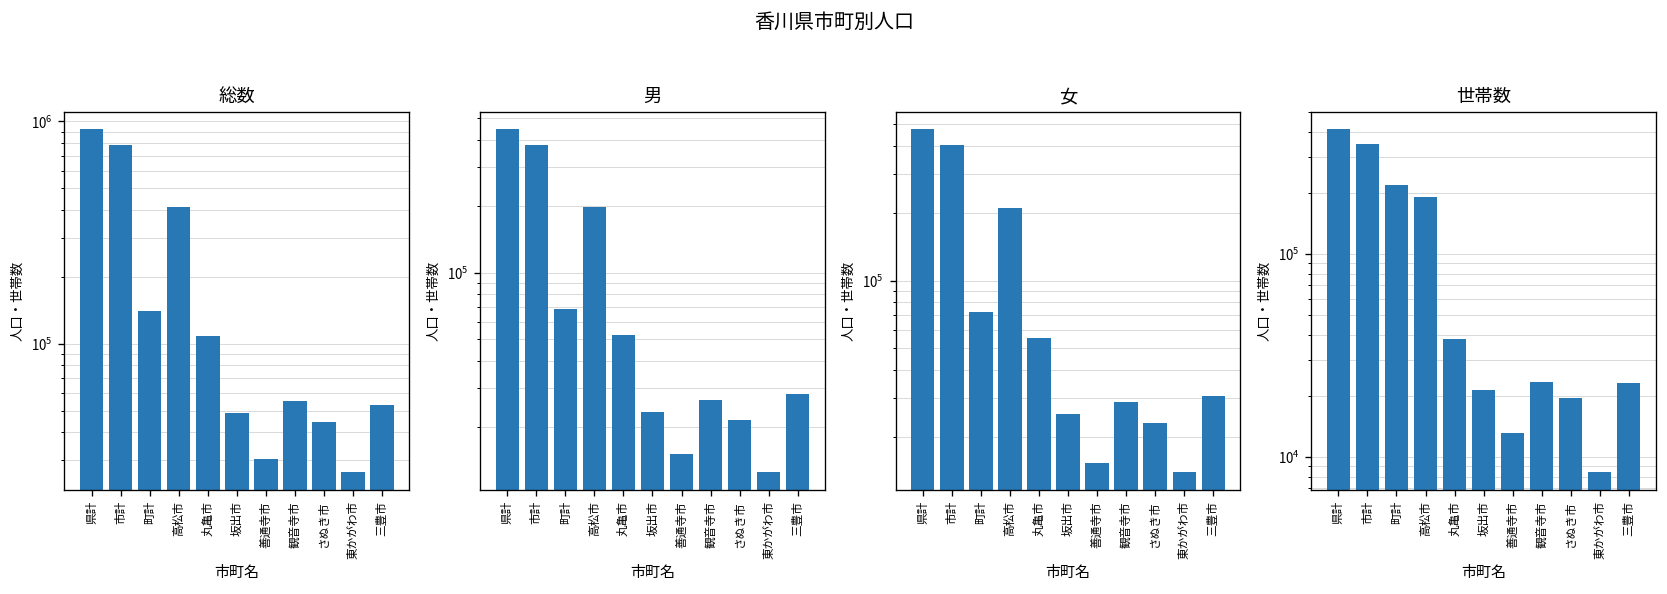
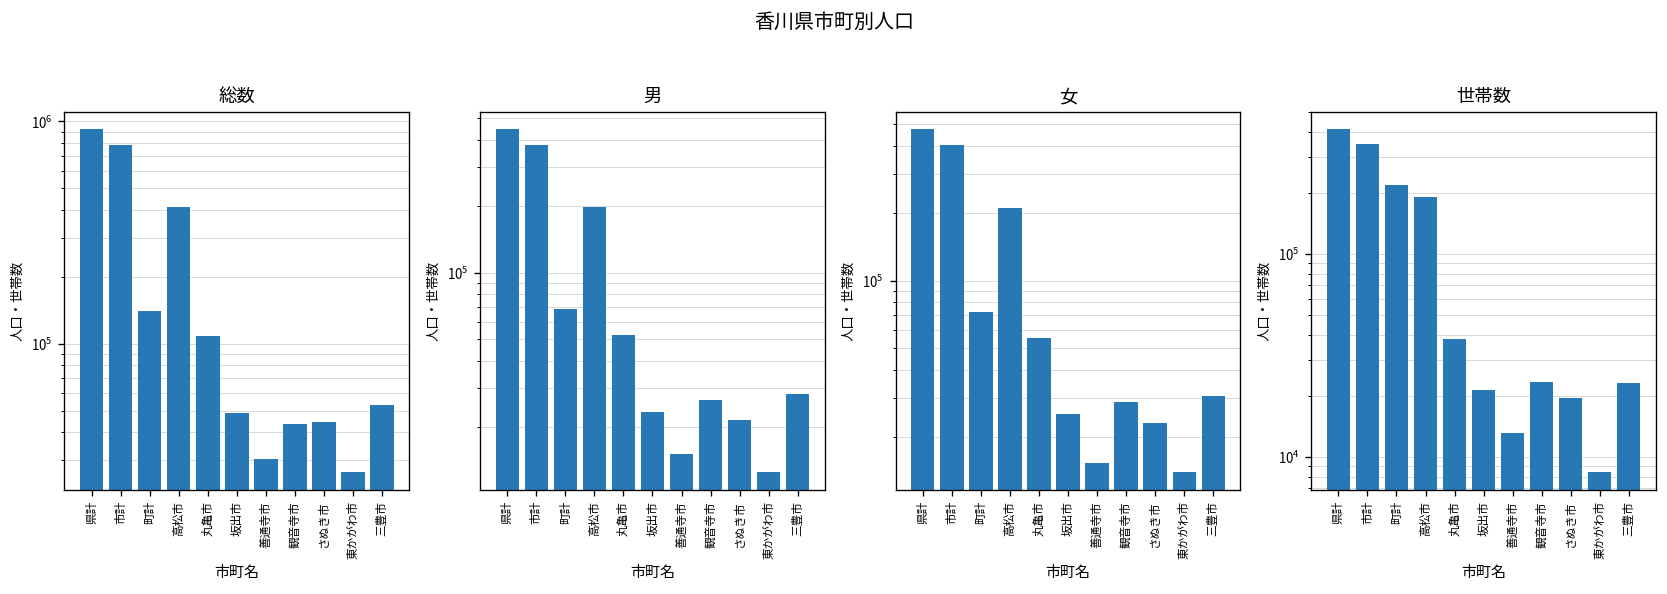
  {
    "総数": {
      "県計": 900000,
      "市計": 780000,
      "町計": 140000,
      "高松市": 410000,
      "丸亀市": 110000,
      "坂出市": 49000,
      "善通寺市": 30000,
-     "観音寺市": 55000,
+     "観音寺市": 43000,
      "さぬき市": 45000,
      "東かがわ市": 26000,
      "三豊市": 53000
    },
    "世帯数": {
      "県計": 410000,
      "市計": 350000,
      "町計": 220000,
      "高松市": 190000,
      "丸亀市": 38000,
      "坂出市": 21000,
      "善通寺市": 13000,
      "観音寺市": 23000,
      "さぬき市": 20000,
      "東かがわ市": 8000,
      "三豊市": 23000
    }
  }
